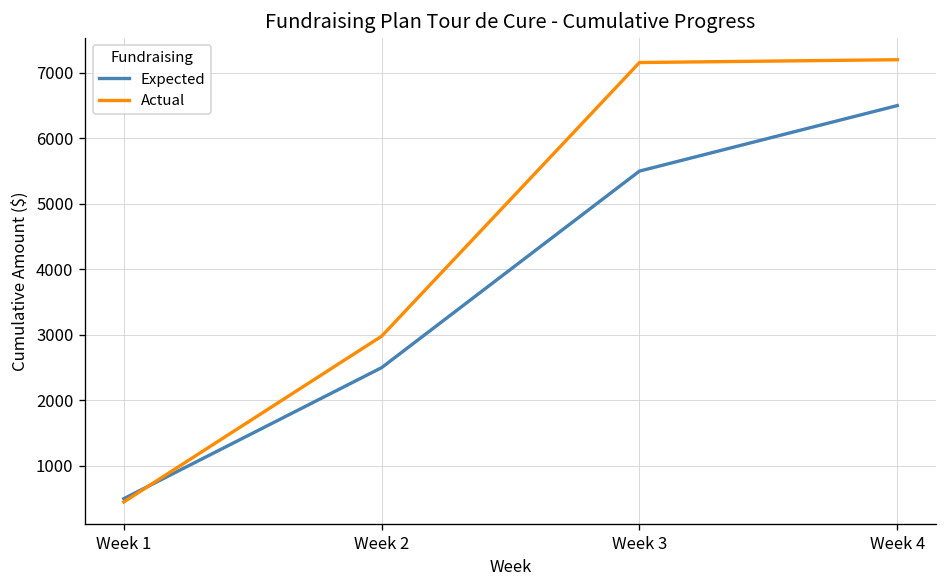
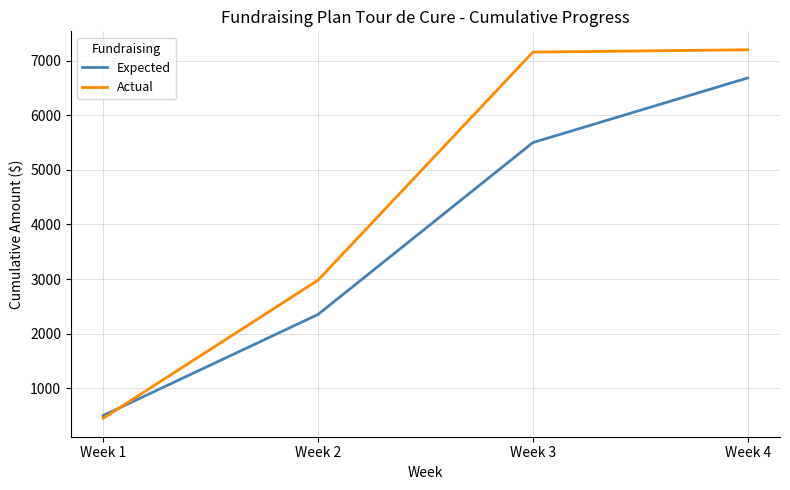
  {
    "Expected": {
      "Week 1": 500,
-     "Week 2": 2500,
+     "Week 2": 2400,
      "Week 3": 5500,
-     "Week 4": 6500
+     "Week 4": 6700
    },
    "Actual": {
      "Week 1": 500,
      "Week 2": 3000,
      "Week 3": 7200,
      "Week 4": 7200
    }
  }
